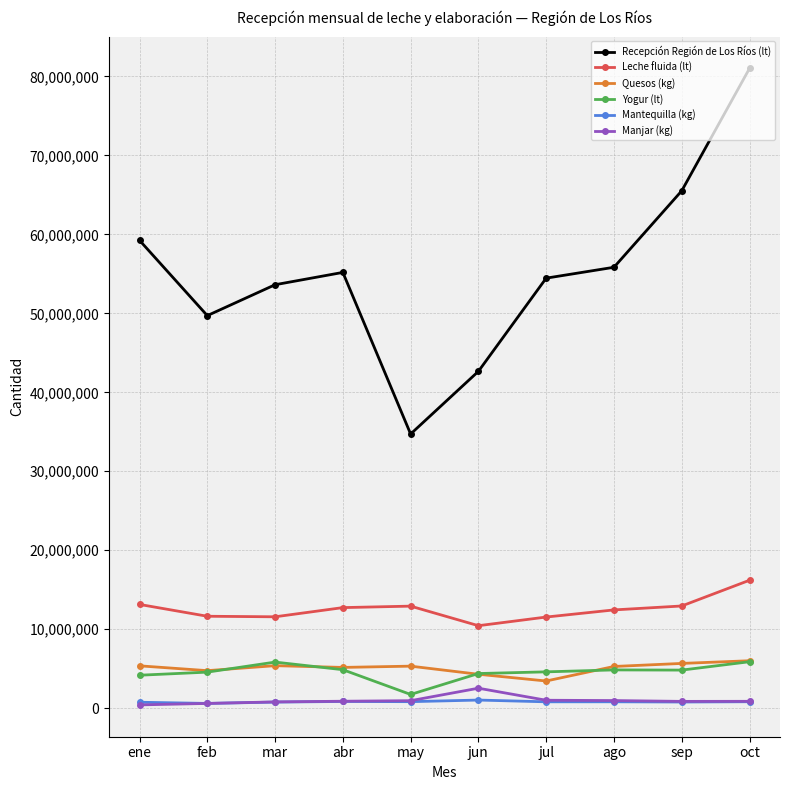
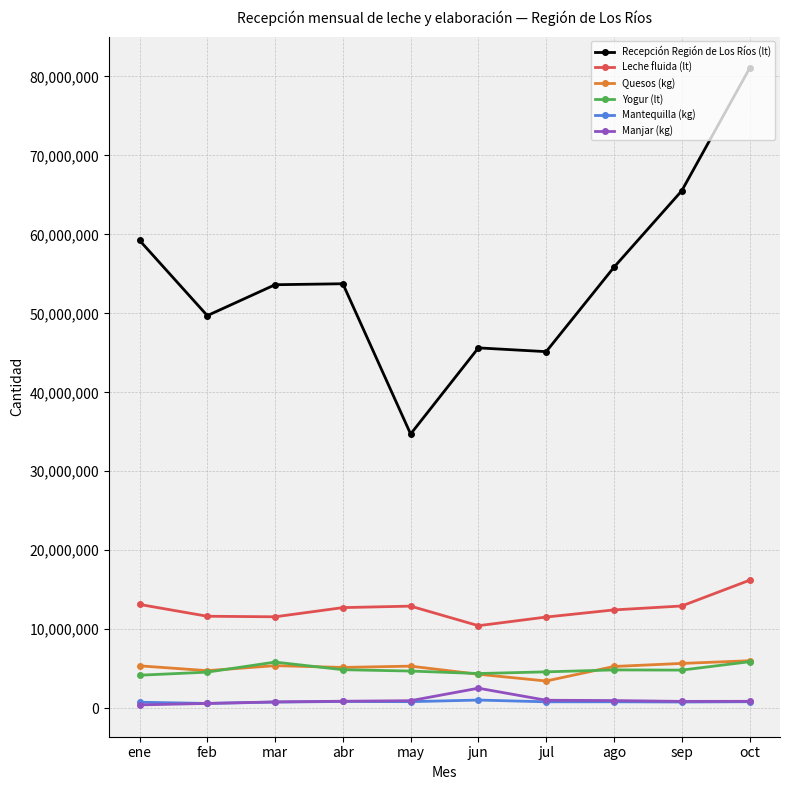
  {
    "Recepción Región de Los Ríos (lt)": {
      "ene": "59,000,000",
      "feb": "50,000,000",
      "mar": "54,000,000",
-     "abr": "55,000,000",
+     "abr": "54,000,000",
      "may": "35,000,000",
-     "jun": "43,000,000",
-     "jul": "54,000,000",
+     "jun": "46,000,000",
+     "jul": "45,000,000",
      "ago": "56,000,000",
      "sep": "66,000,000"
    },
    "Yogur (lt)": {
      "ene": "4,000,000",
      "mar": "6,000,000",
-     "may": "2,000,000",
+     "may": "5,000,000",
      "jul": "5,000,000",
      "ago": "5,000,000",
      "sep": "5,000,000"
    },
    "Mantequilla (kg)": {
      "ene": "1,000,000",
      "jun": "1,000,000"
    },
    "Manjar (kg)": {
      "ene": "0",
      "jun": "3,000,000"
    }
  }
